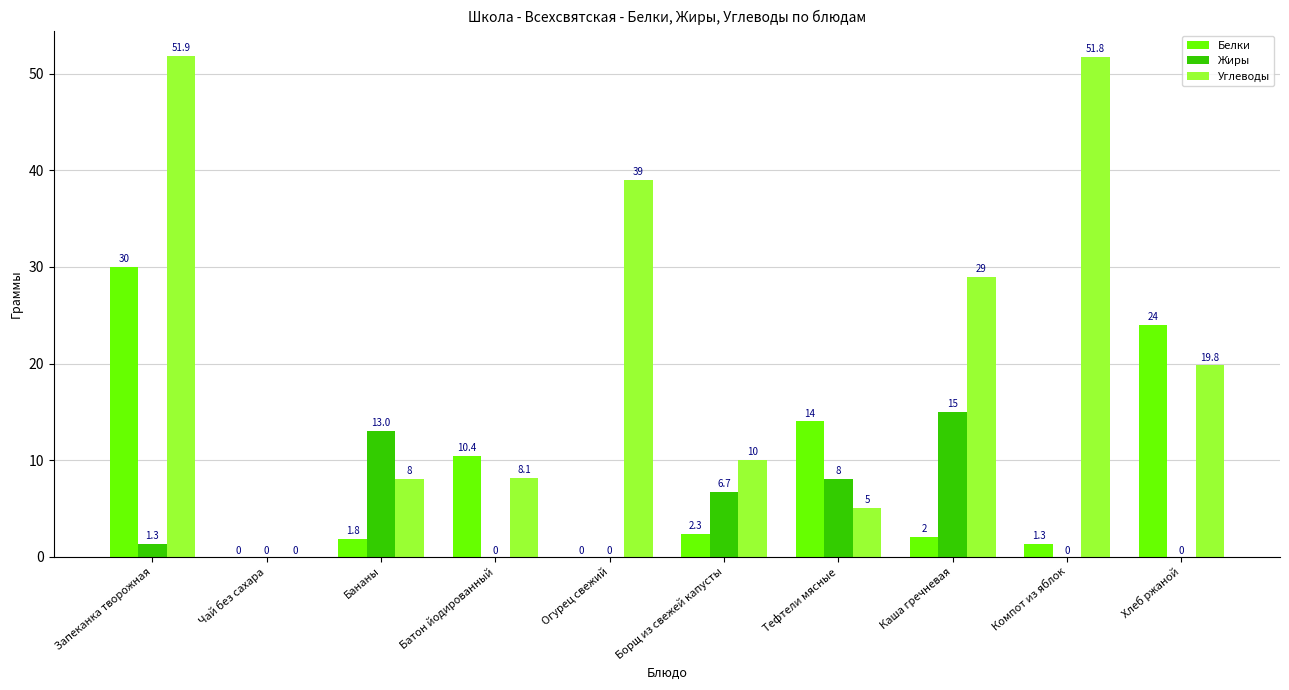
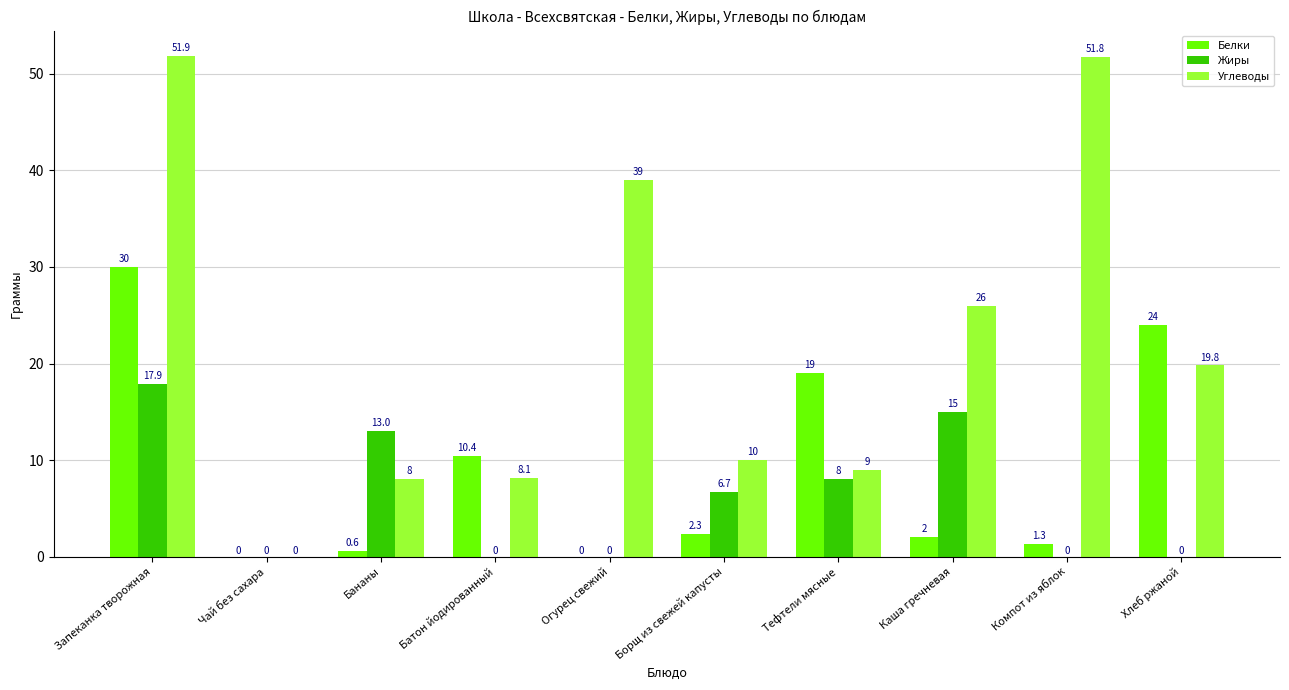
  {
    "Белки": {
      "Запеканка творожная": 30,
      "Чай без сахара": 0,
-     "Бананы": 1.8,
+     "Бананы": 0.6,
      "Батон йодированный": 10.4,
      "Огурец свежий": 0,
      "Борщ из свежей капусты": 2.3,
-     "Тефтели мясные": 14,
+     "Тефтели мясные": 19,
      "Каша гречневая": 2,
      "Компот из яблок": 1.3,
      "Хлеб ржаной": 24
    },
    "Жиры": {
-     "Запеканка творожная": 1.3,
+     "Запеканка творожная": 17.9,
      "Чай без сахара": 0,
      "Бананы": 13.0,
      "Батон йодированный": 0,
      "Огурец свежий": 0,
      "Борщ из свежей капусты": 6.7,
      "Тефтели мясные": 8,
      "Каша гречневая": 15,
      "Компот из яблок": 0,
      "Хлеб ржаной": 0
    },
    "Углеводы": {
      "Запеканка творожная": 51.9,
      "Чай без сахара": 0,
      "Бананы": 8,
      "Батон йодированный": 8.1,
      "Огурец свежий": 39,
      "Борщ из свежей капусты": 10,
-     "Тефтели мясные": 5,
-     "Каша гречневая": 29,
+     "Тефтели мясные": 9,
+     "Каша гречневая": 26,
      "Компот из яблок": 51.8,
      "Хлеб ржаной": 19.8
    }
  }
